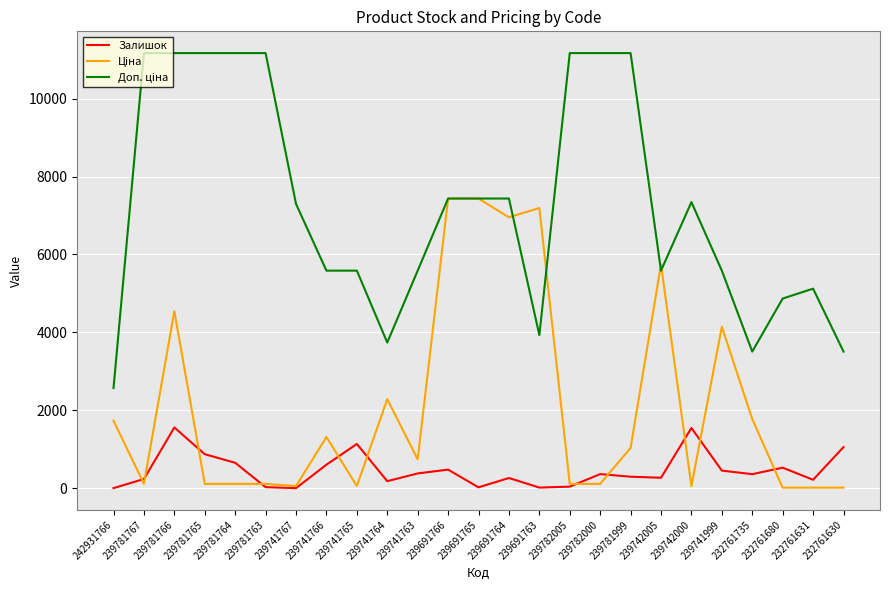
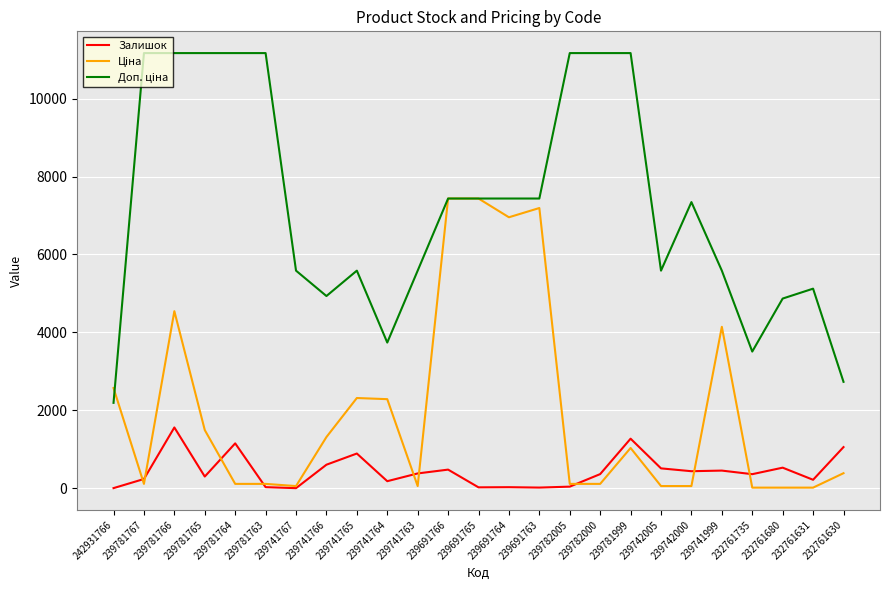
  {
    "Залишок": {
      "242931766": 0,
      "239781767": 200,
      "239781766": 1600,
-     "239781765": 900,
-     "239781764": 700,
+     "239781765": 300,
+     "239781764": 1200,
      "239781763": 0,
      "239741766": 600,
-     "239741765": 1100,
+     "239741765": 900,
      "239741764": 200,
      "239741763": 400,
      "239691766": 500,
      "239691765": 0,
-     "239691764": 300,
+     "239691764": 0,
      "239691763": 0,
      "239782005": 0,
      "239782000": 400,
-     "239781999": 300,
-     "239742005": 300,
-     "239742000": 1500,
+     "239781999": 1300,
+     "239742005": 500,
+     "239742000": 400,
      "239741999": 500,
      "232761735": 400,
      "232761680": 500,
      "232761631": 200,
      "232761630": 1100
    },
    "Ціна": {
-     "242931766": 1700,
+     "242931766": 2600,
      "239781767": 100,
      "239781766": 4500,
-     "239781765": 100,
+     "239781765": 1500,
      "239781764": 100,
      "239781763": 100,
      "239741766": 1300,
-     "239741765": 100,
+     "239741765": 2300,
      "239741764": 2300,
-     "239741763": 700,
+     "239741763": 100,
      "239691764": 7000,
      "239691763": 7200,
      "239782005": 100,
      "239782000": 100,
      "239781999": 1000,
-     "239742005": 5700,
+     "239742005": 100,
      "239742000": 100,
      "239741999": 4100,
-     "232761735": 1800,
+     "232761735": 0,
      "232761680": 0,
      "232761631": 0,
-     "232761630": 0
+     "232761630": 400
    },
    "Доп. ціна": {
-     "242931766": 2600,
+     "242931766": 2200,
      "239781766": 11200,
      "239781765": 11200,
      "239781764": 11200,
      "239781763": 11200,
-     "239741767": 7300,
-     "239741766": 5600,
+     "239741767": 5600,
+     "239741766": 4900,
      "239741765": 5600,
      "239741764": 3700,
      "239741763": 5600,
      "239691764": 7400,
-     "239691763": 3900,
+     "239691763": 7400,
      "239782005": 11200,
      "239782000": 11200,
      "239781999": 11200,
      "239742005": 5600,
      "239742000": 7300,
      "239741999": 5600,
      "232761735": 3500,
      "232761680": 4900,
      "232761631": 5100,
-     "232761630": 3500
+     "232761630": 2700
    }
  }
